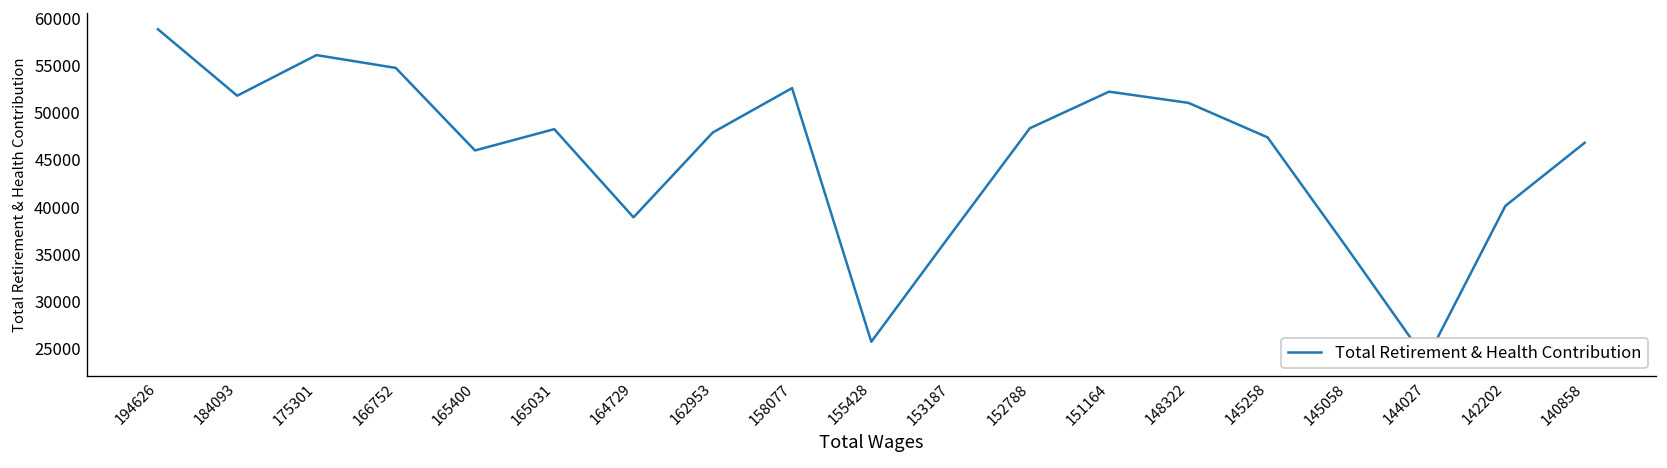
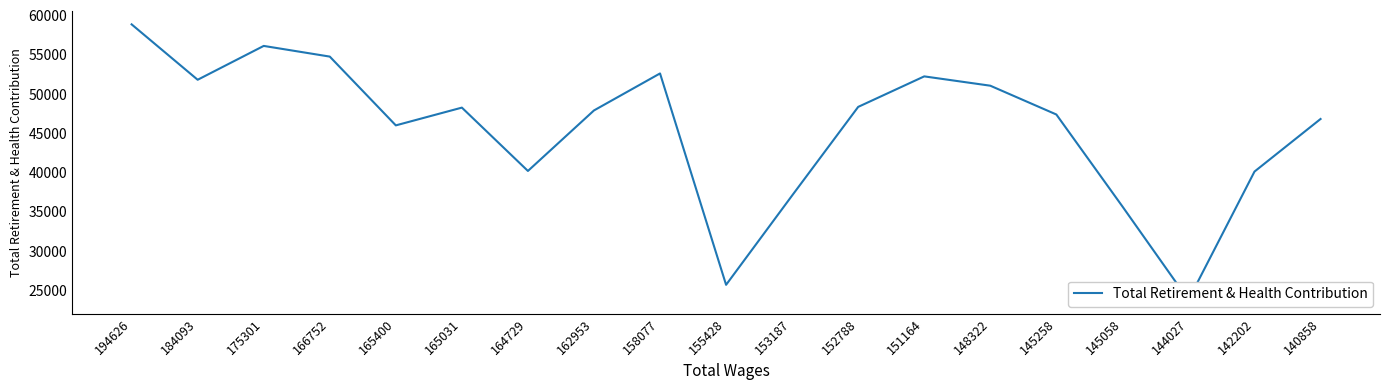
  {
    "194626": 59000,
    "184093": 52000,
    "175301": 56000,
    "166752": 55000,
    "165400": 46000,
    "165031": 48000,
-   "164729": 39000,
+   "164729": 40000,
    "162953": 48000,
    "158077": 53000,
    "155428": 26000,
    "153187": 37000,
    "152788": 48000,
    "151164": 52000,
    "148322": 51000,
    "145258": 47000,
    "145058": 36000,
    "142202": 40000,
    "140858": 47000
  }
